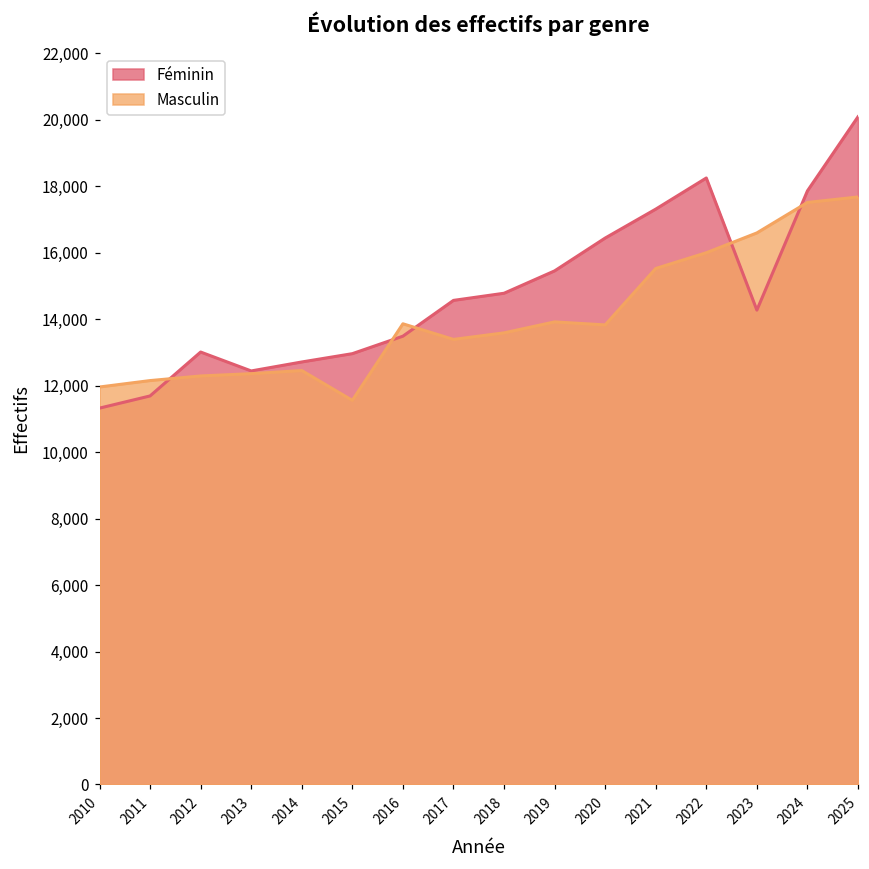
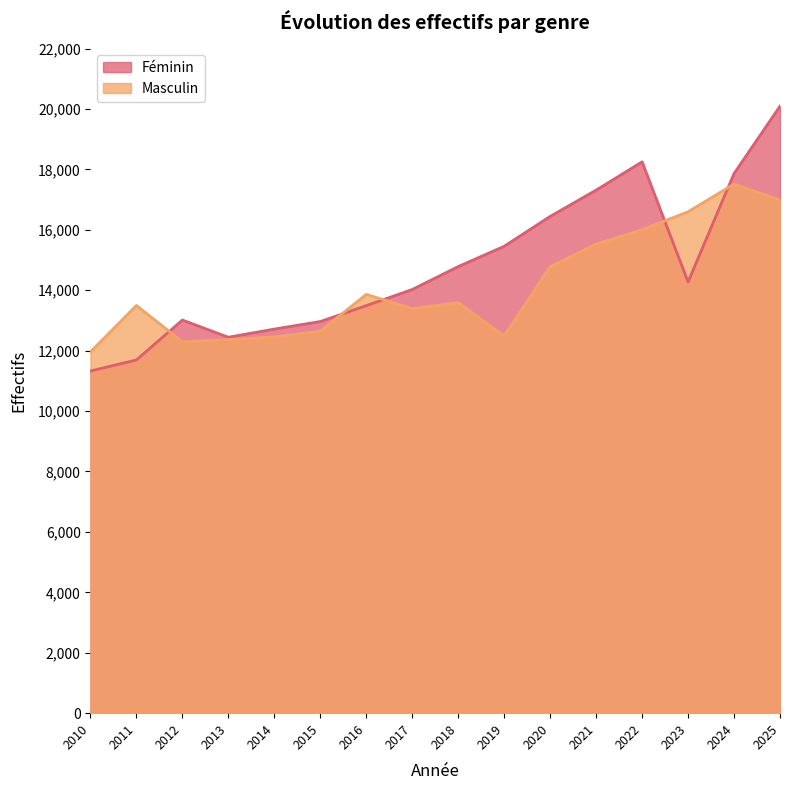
  {
    "Féminin": {
      "2010": "11,300",
      "2011": "11,700",
      "2012": "13,000",
      "2014": "12,700",
      "2015": "13,000",
      "2016": "13,500",
-     "2017": "14,600",
+     "2017": "14,000",
      "2018": "14,800",
      "2019": "15,500",
      "2020": "16,400",
      "2021": "17,300",
      "2022": "18,300",
      "2023": "14,300",
      "2024": "17,900",
      "2025": "20,100"
    },
    "Masculin": {
      "2010": "12,000",
-     "2011": "12,200",
+     "2011": "13,500",
      "2012": "12,300",
      "2014": "12,500",
-     "2015": "11,600",
+     "2015": "12,600",
      "2016": "13,900",
      "2017": "13,400",
      "2018": "13,600",
-     "2019": "13,900",
-     "2020": "13,800",
+     "2019": "12,500",
+     "2020": "14,800",
      "2021": "15,500",
      "2022": "16,000",
      "2023": "16,600",
      "2024": "17,500",
-     "2025": "17,700"
+     "2025": "17,000"
    }
  }
